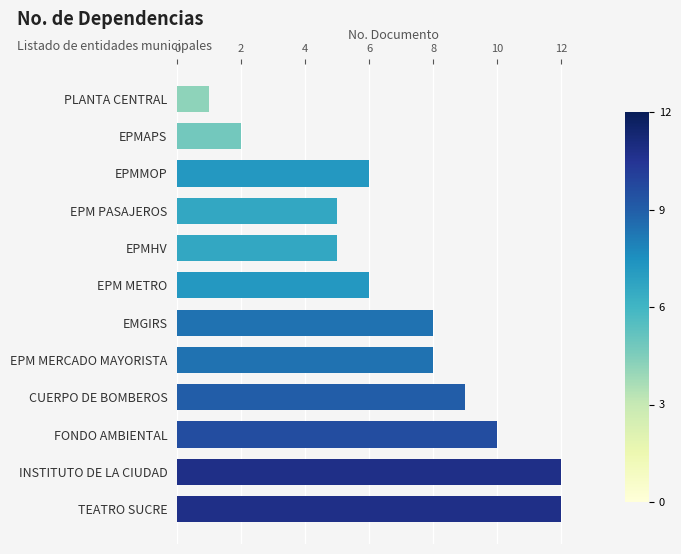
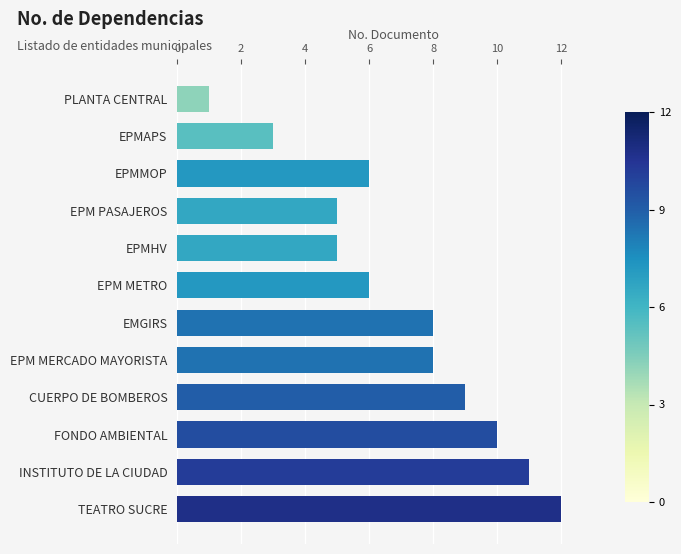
  {
    "PLANTA CENTRAL": 1,
-   "EPMAPS": 2,
+   "EPMAPS": 3,
    "EPMMOP": 6,
    "EPM PASAJEROS": 5,
    "EPMHV": 5,
    "EPM METRO": 6,
    "EMGIRS": 8,
    "EPM MERCADO MAYORISTA": 8,
    "CUERPO DE BOMBEROS": 9,
    "FONDO AMBIENTAL": 10,
-   "INSTITUTO DE LA CIUDAD": 12,
+   "INSTITUTO DE LA CIUDAD": 11,
    "TEATRO SUCRE": 12
  }
